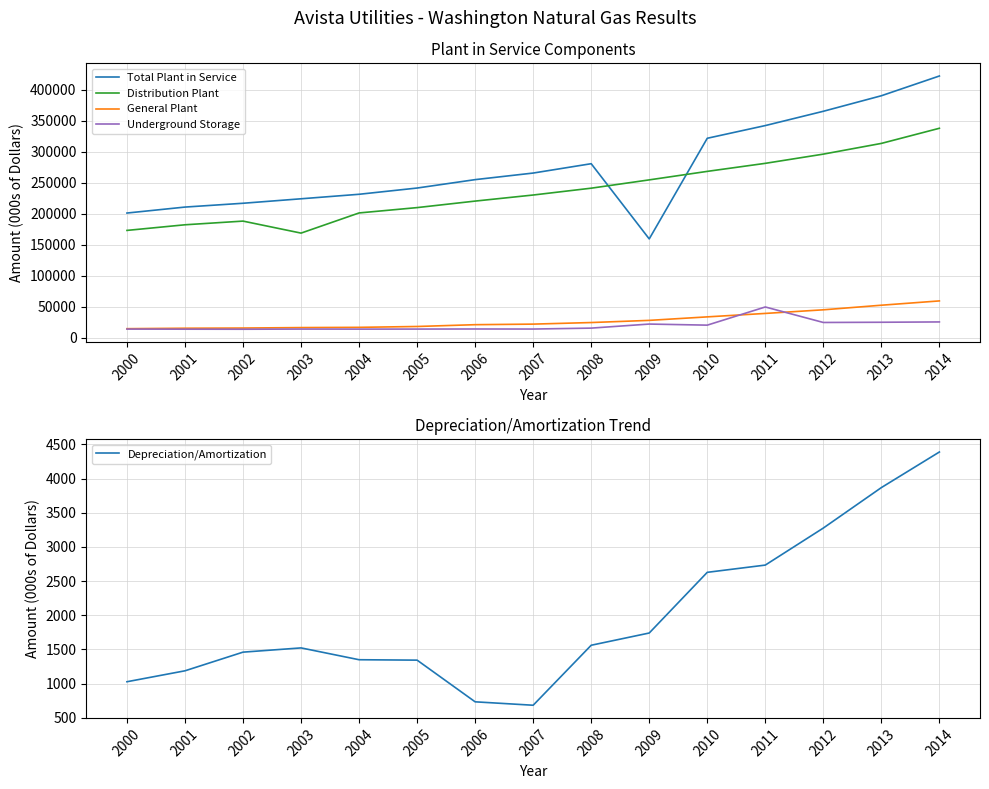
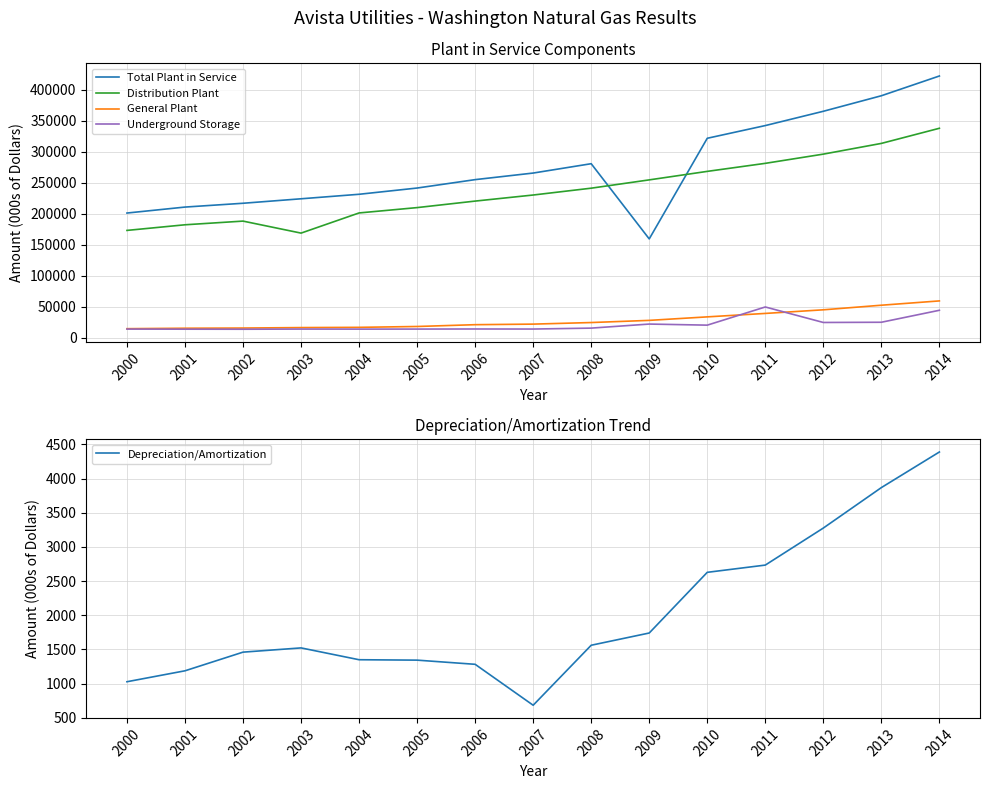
  {
    "Plant in Service Components": {
      "Total Plant in Service": {
        "2000": 200000,
        "2001": 210000,
        "2002": 220000,
        "2003": 220000,
        "2004": 230000,
        "2005": 240000,
        "2006": 250000,
        "2007": 270000,
        "2008": 280000,
        "2009": 160000,
        "2010": 320000,
        "2011": 340000,
        "2012": 370000,
        "2013": 390000,
        "2014": 420000
      },
      "Distribution Plant": {
        "2000": 170000,
        "2001": 180000,
        "2002": 190000,
        "2003": 170000,
        "2004": 200000,
        "2005": 210000,
        "2006": 220000,
        "2007": 230000,
        "2008": 240000,
        "2009": 250000,
        "2010": 270000,
        "2011": 280000,
        "2012": 300000,
        "2013": 310000,
        "2014": 340000
      },
      "General Plant": {
        "2005": 20000,
        "2006": 20000,
        "2007": 20000,
        "2008": 20000,
        "2009": 30000,
        "2010": 30000,
        "2011": 40000,
        "2012": 40000,
        "2013": 50000,
        "2014": 60000
      },
      "Underground Storage": {
        "2005": 10000,
        "2006": 10000,
        "2007": 10000,
        "2008": 20000,
        "2009": 20000,
        "2010": 20000,
        "2011": 50000,
        "2012": 20000,
        "2013": 20000,
-       "2014": 30000
+       "2014": 40000
      }
    },
    "Depreciation/Amortization Trend": {
      "2000": 1000,
      "2001": 1200,
      "2002": 1500,
      "2003": 1500,
      "2004": 1300,
      "2005": 1300,
-     "2006": 700,
+     "2006": 1300,
      "2007": 700,
      "2008": 1600,
      "2009": 1700,
      "2010": 2600,
      "2011": 2700,
      "2012": 3300,
      "2013": 3900,
      "2014": 4400
    }
  }
